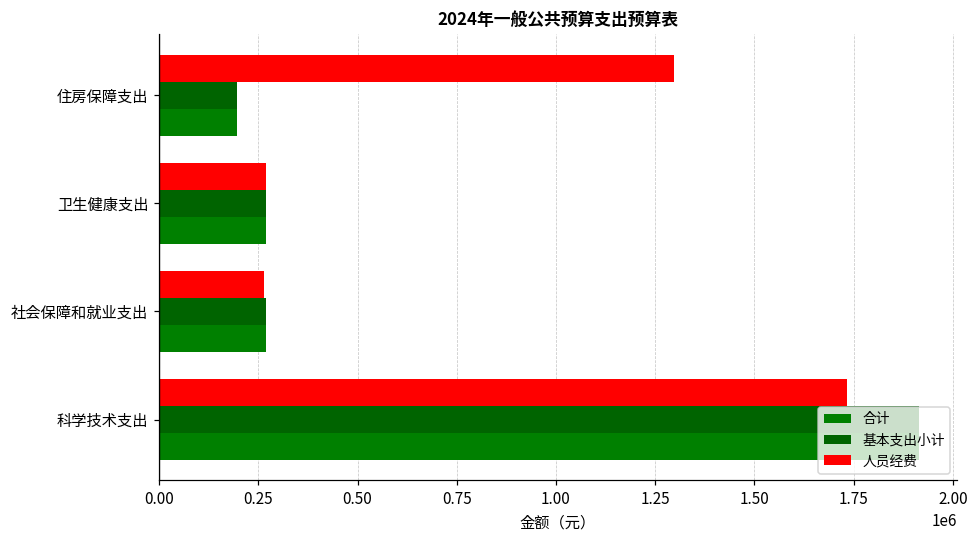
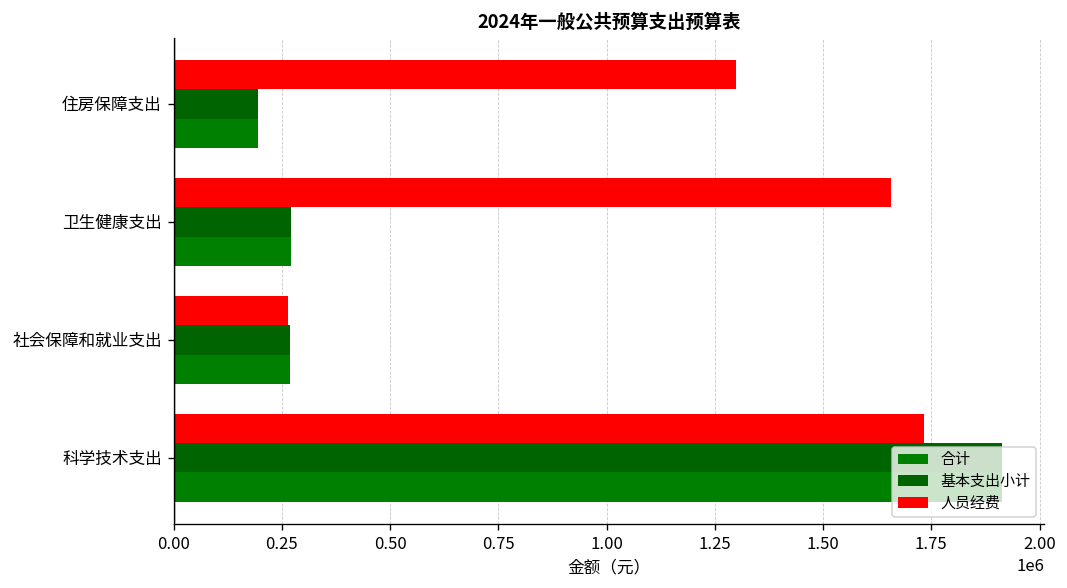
  {
    "人员经费": {
      "住房保障支出": 1300000,
-     "卫生健康支出": 270000,
+     "卫生健康支出": 1660000,
      "社会保障和就业支出": 260000,
      "科学技术支出": 1730000
    }
  }
